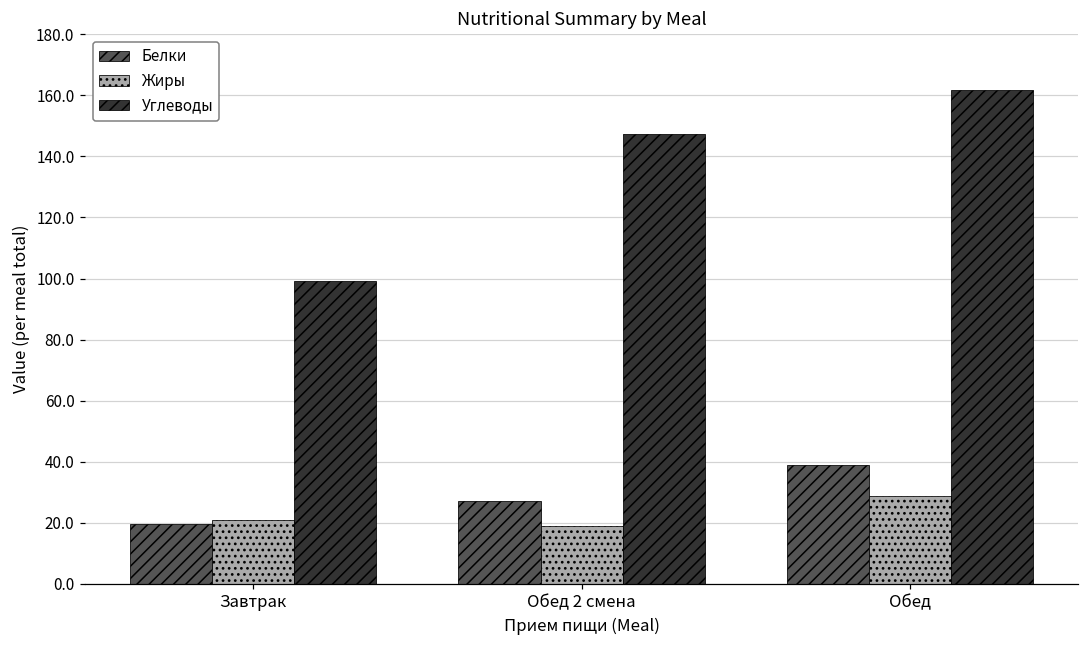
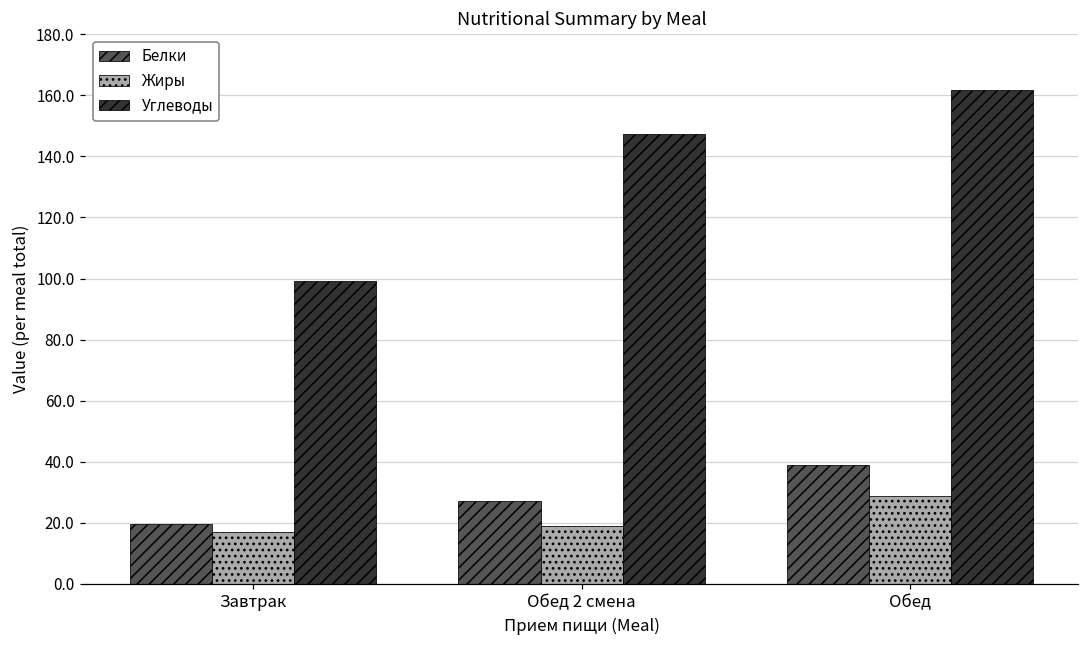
  {
    "Жиры": {
-     "Завтрак": 21,
+     "Завтрак": 17,
      "Обед 2 смена": 19,
      "Обед": 29
    }
  }
